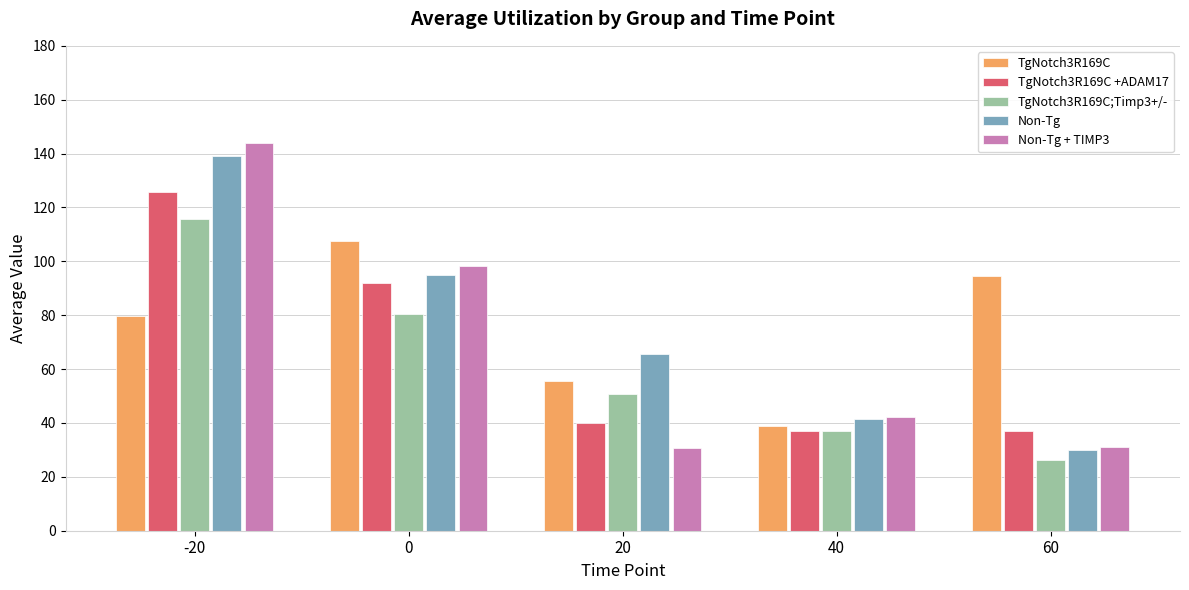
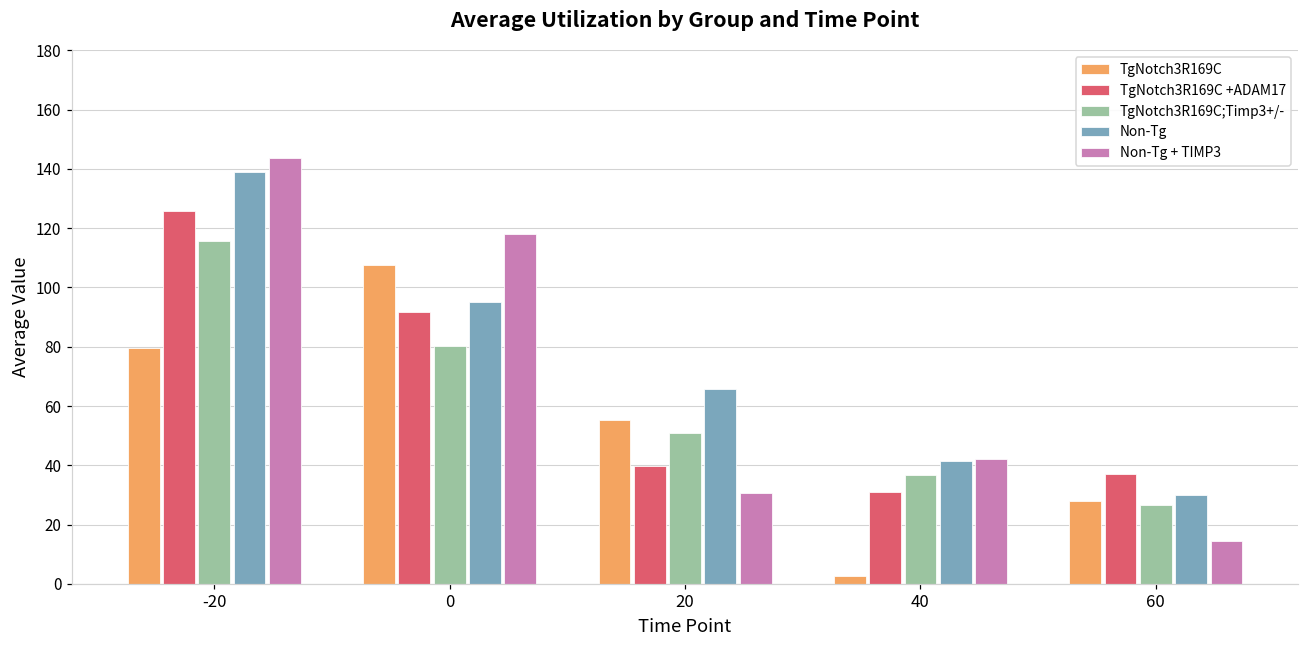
  {
    "TgNotch3R169C": {
      "-20": 80,
      "0": 107,
      "20": 55,
-     "40": 39,
-     "60": 94
+     "40": 3,
+     "60": 28
    },
    "TgNotch3R169C +ADAM17": {
      "-20": 126,
      "0": 92,
      "20": 40,
-     "40": 37,
+     "40": 31,
      "60": 37
    },
    "Non-Tg + TIMP3": {
      "-20": 144,
-     "0": 98,
+     "0": 118,
      "20": 31,
      "40": 42,
-     "60": 31
+     "60": 14
    }
  }
